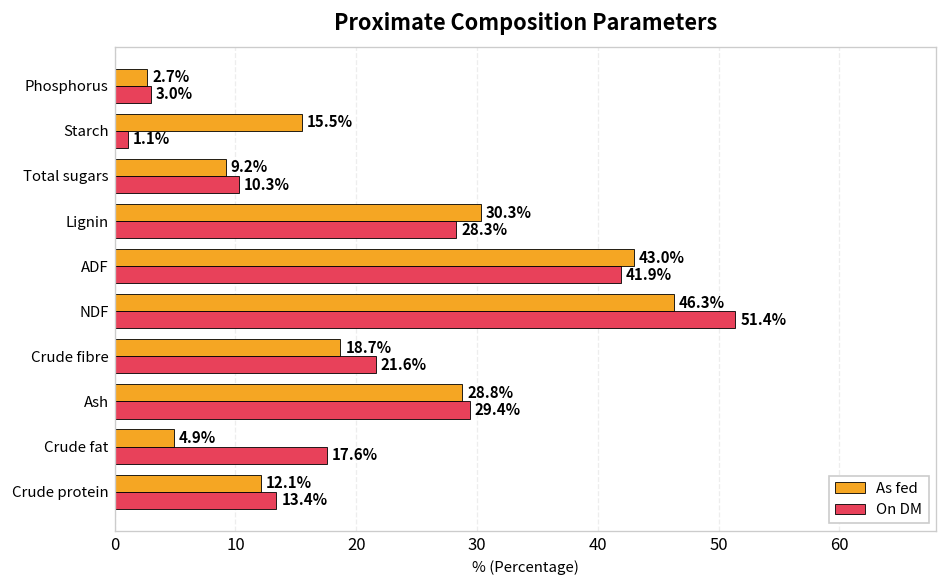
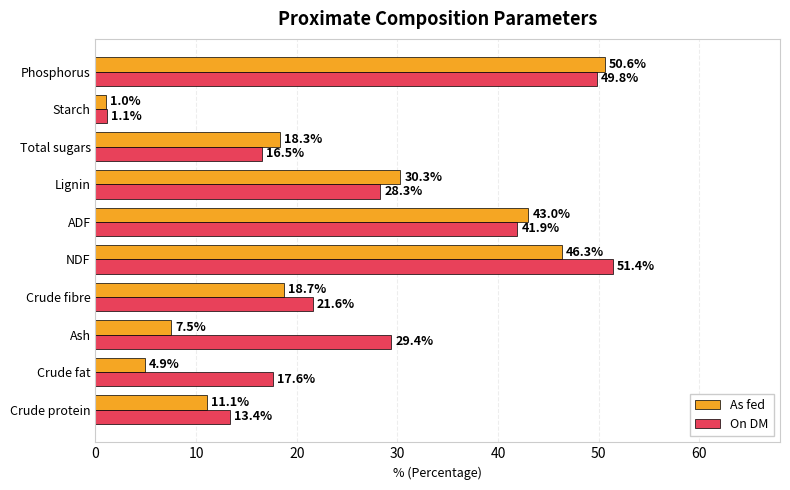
  {
    "As fed": {
-     "Phosphorus": "2.7%",
-     "Starch": "15.5%",
-     "Total sugars": "9.2%",
+     "Phosphorus": "50.6%",
+     "Starch": "1.0%",
+     "Total sugars": "18.3%",
      "Lignin": "30.3%",
      "ADF": "43.0%",
      "NDF": "46.3%",
      "Crude fibre": "18.7%",
-     "Ash": "28.8%",
+     "Ash": "7.5%",
      "Crude fat": "4.9%",
-     "Crude protein": "12.1%"
+     "Crude protein": "11.1%"
    },
    "On DM": {
-     "Phosphorus": "3.0%",
+     "Phosphorus": "49.8%",
      "Starch": "1.1%",
-     "Total sugars": "10.3%",
+     "Total sugars": "16.5%",
      "Lignin": "28.3%",
      "ADF": "41.9%",
      "NDF": "51.4%",
      "Crude fibre": "21.6%",
      "Ash": "29.4%",
      "Crude fat": "17.6%",
      "Crude protein": "13.4%"
    }
  }
